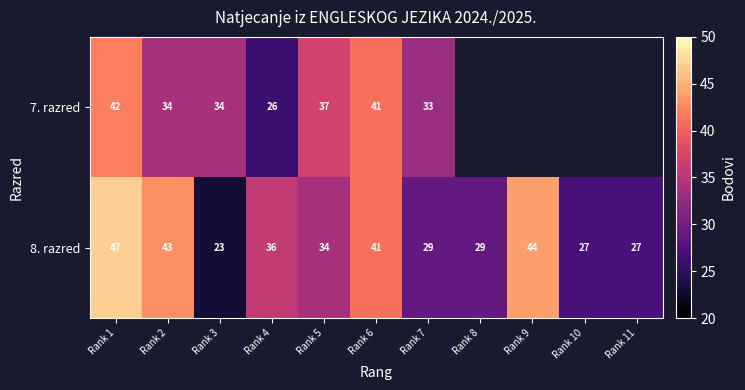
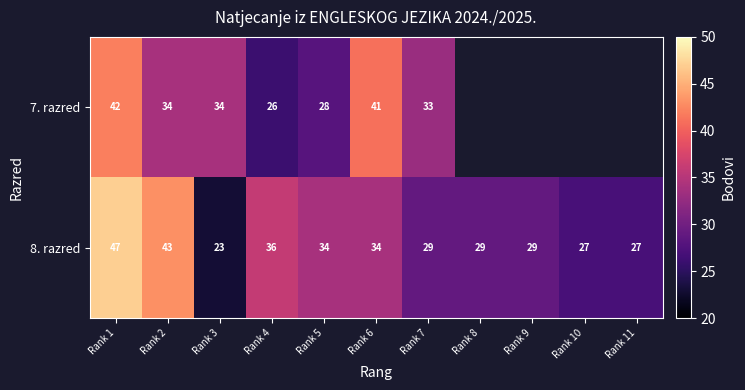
  {
    "7. razred": {
      "Rank 1": 42,
      "Rank 2": 34,
      "Rank 3": 34,
      "Rank 4": 26,
-     "Rank 5": 37,
+     "Rank 5": 28,
      "Rank 6": 41,
      "Rank 7": 33
    },
    "8. razred": {
      "Rank 1": 47,
      "Rank 2": 43,
      "Rank 3": 23,
      "Rank 4": 36,
      "Rank 5": 34,
-     "Rank 6": 41,
+     "Rank 6": 34,
      "Rank 7": 29,
      "Rank 8": 29,
-     "Rank 9": 44,
+     "Rank 9": 29,
      "Rank 10": 27,
      "Rank 11": 27
    }
  }
